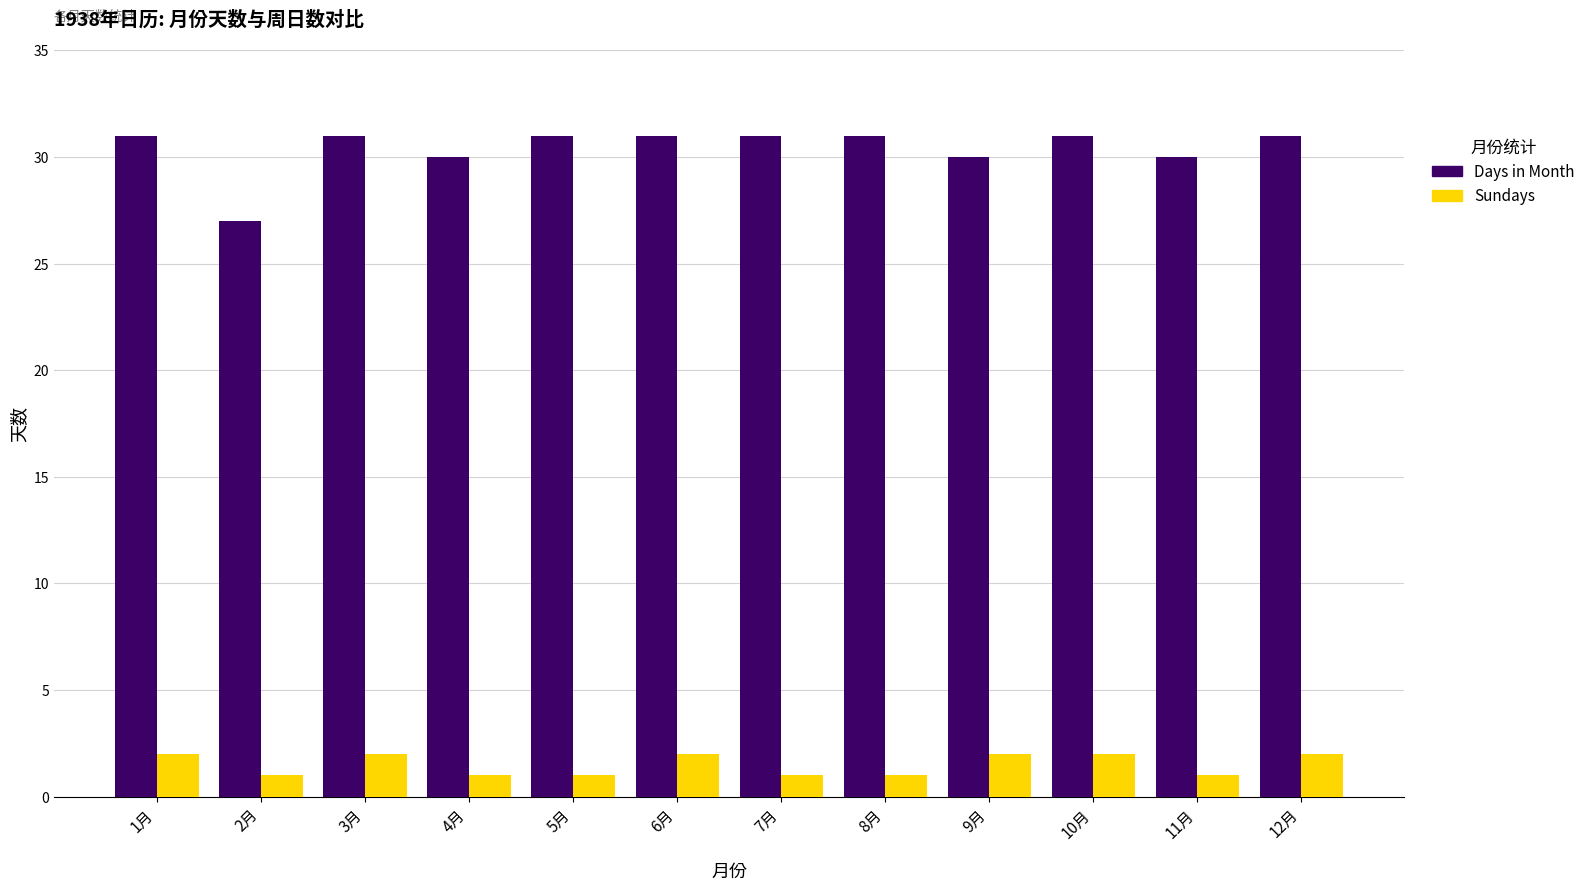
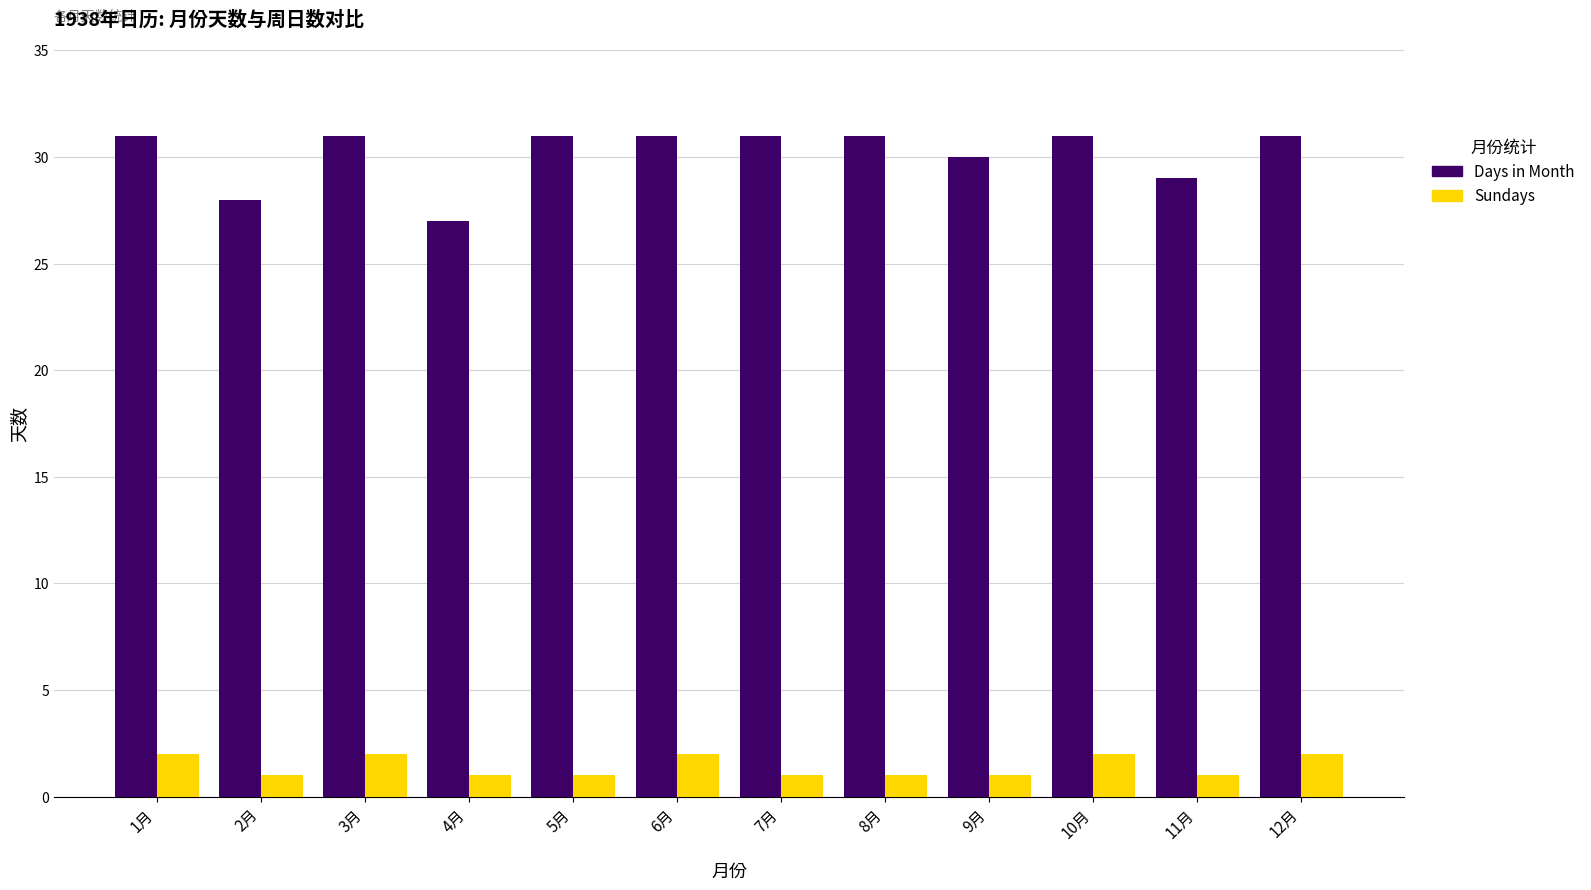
  {
    "Days in Month": {
      "1月": 31,
-     "2月": 27,
+     "2月": 28,
      "3月": 31,
-     "4月": 30,
+     "4月": 27,
      "5月": 31,
      "6月": 31,
      "7月": 31,
      "8月": 31,
      "9月": 30,
      "10月": 31,
-     "11月": 30,
+     "11月": 29,
      "12月": 31
    },
    "Sundays": {
      "1月": 2,
      "2月": 1,
      "3月": 2,
      "4月": 1,
      "5月": 1,
      "6月": 2,
      "7月": 1,
      "8月": 1,
-     "9月": 2,
+     "9月": 1,
      "10月": 2,
      "11月": 1,
      "12月": 2
    }
  }
